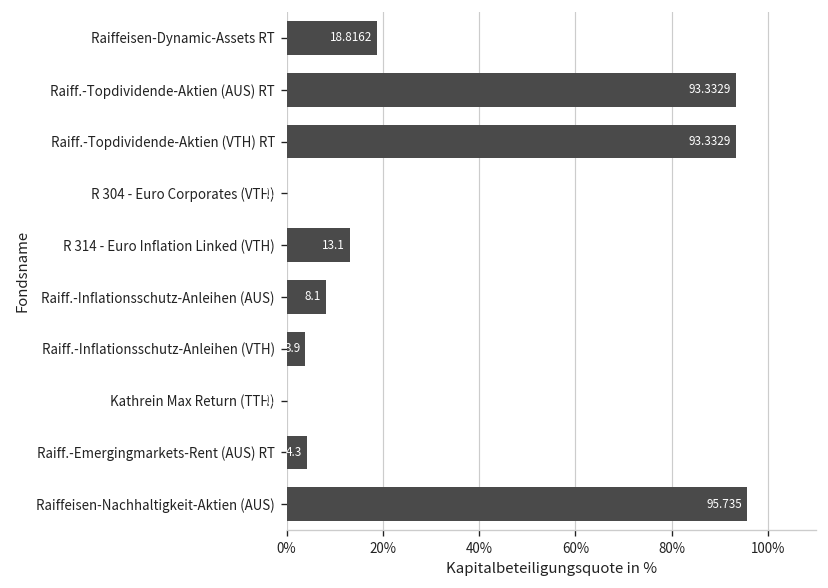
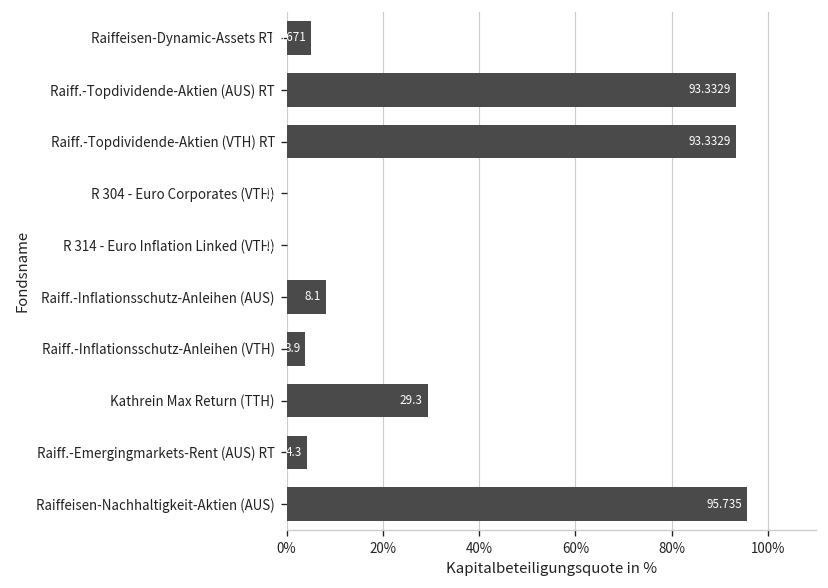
  {
-   "Raiffeisen-Dynamic-Assets RT": "18.8162",
+   "Raiffeisen-Dynamic-Assets RT": "5.1671",
    "Raiff.-Topdividende-Aktien (AUS) RT": "93.3329",
    "Raiff.-Topdividende-Aktien (VTH) RT": "93.3329",
-   "R 314 - Euro Inflation Linked (VTH)": "13%",
+   "R 314 - Euro Inflation Linked (VTH)": "0%",
    "Raiff.-Inflationsschutz-Anleihen (AUS)": "8.1",
    "Raiff.-Inflationsschutz-Anleihen (VTH)": "3.9",
-   "Kathrein Max Return (TTH)": "0%",
+   "Kathrein Max Return (TTH)": "29%",
    "Raiff.-Emergingmarkets-Rent (AUS) RT": "4.3",
    "Raiffeisen-Nachhaltigkeit-Aktien (AUS)": "95.735"
  }
